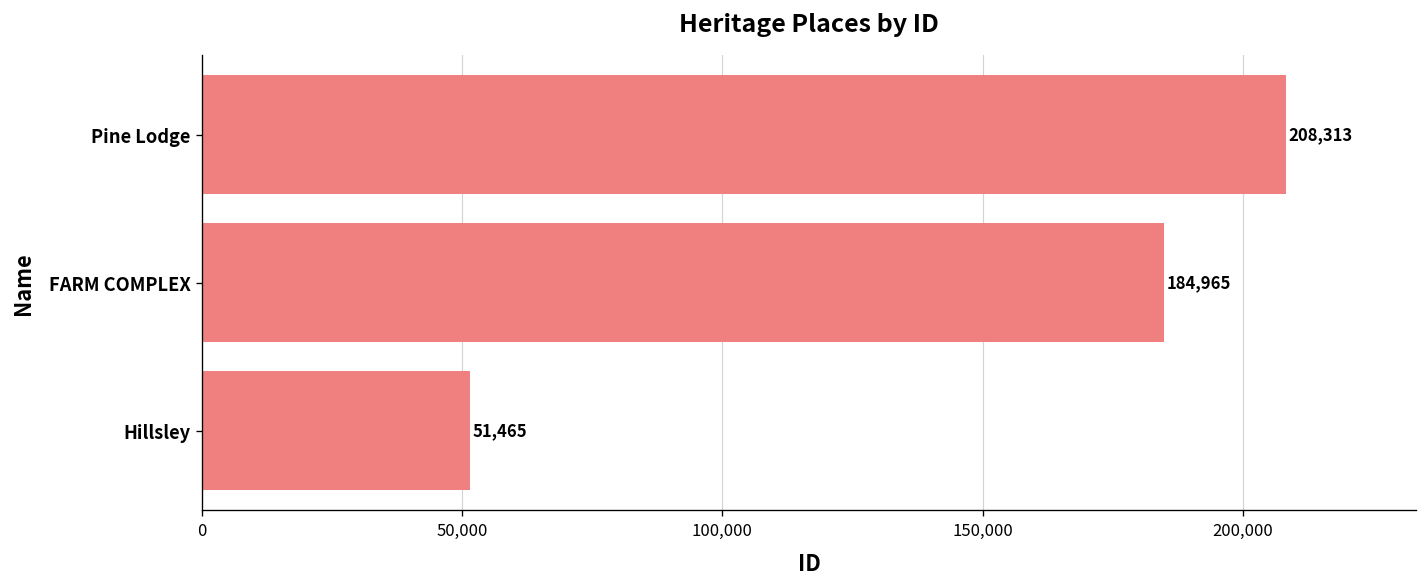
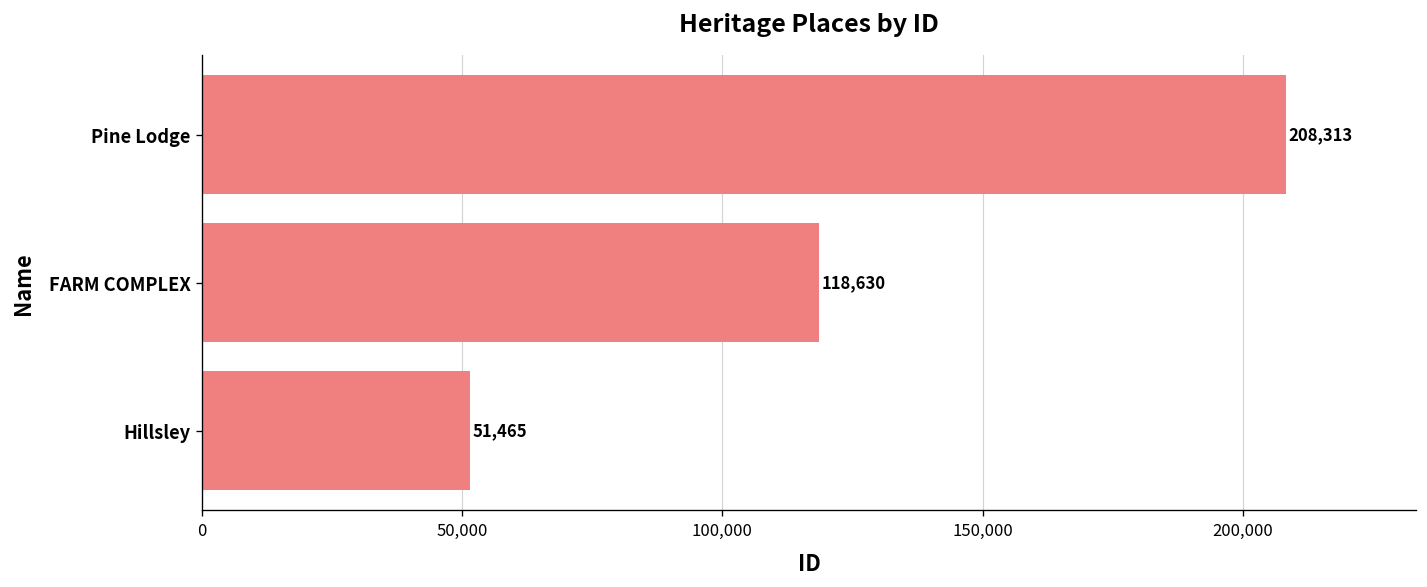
  {
    "Pine Lodge": "208,313",
-   "FARM COMPLEX": "184,965",
+   "FARM COMPLEX": "118,630",
    "Hillsley": "51,465"
  }
